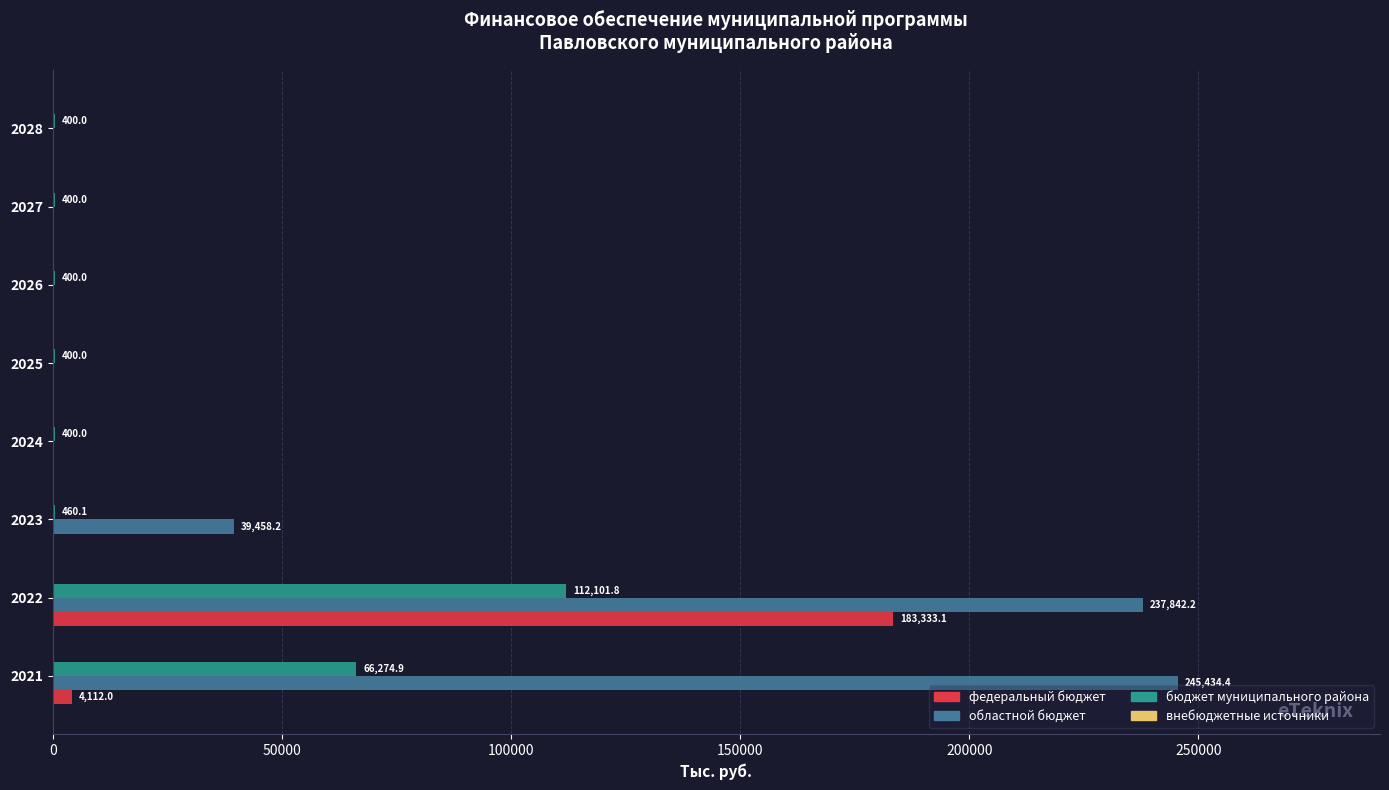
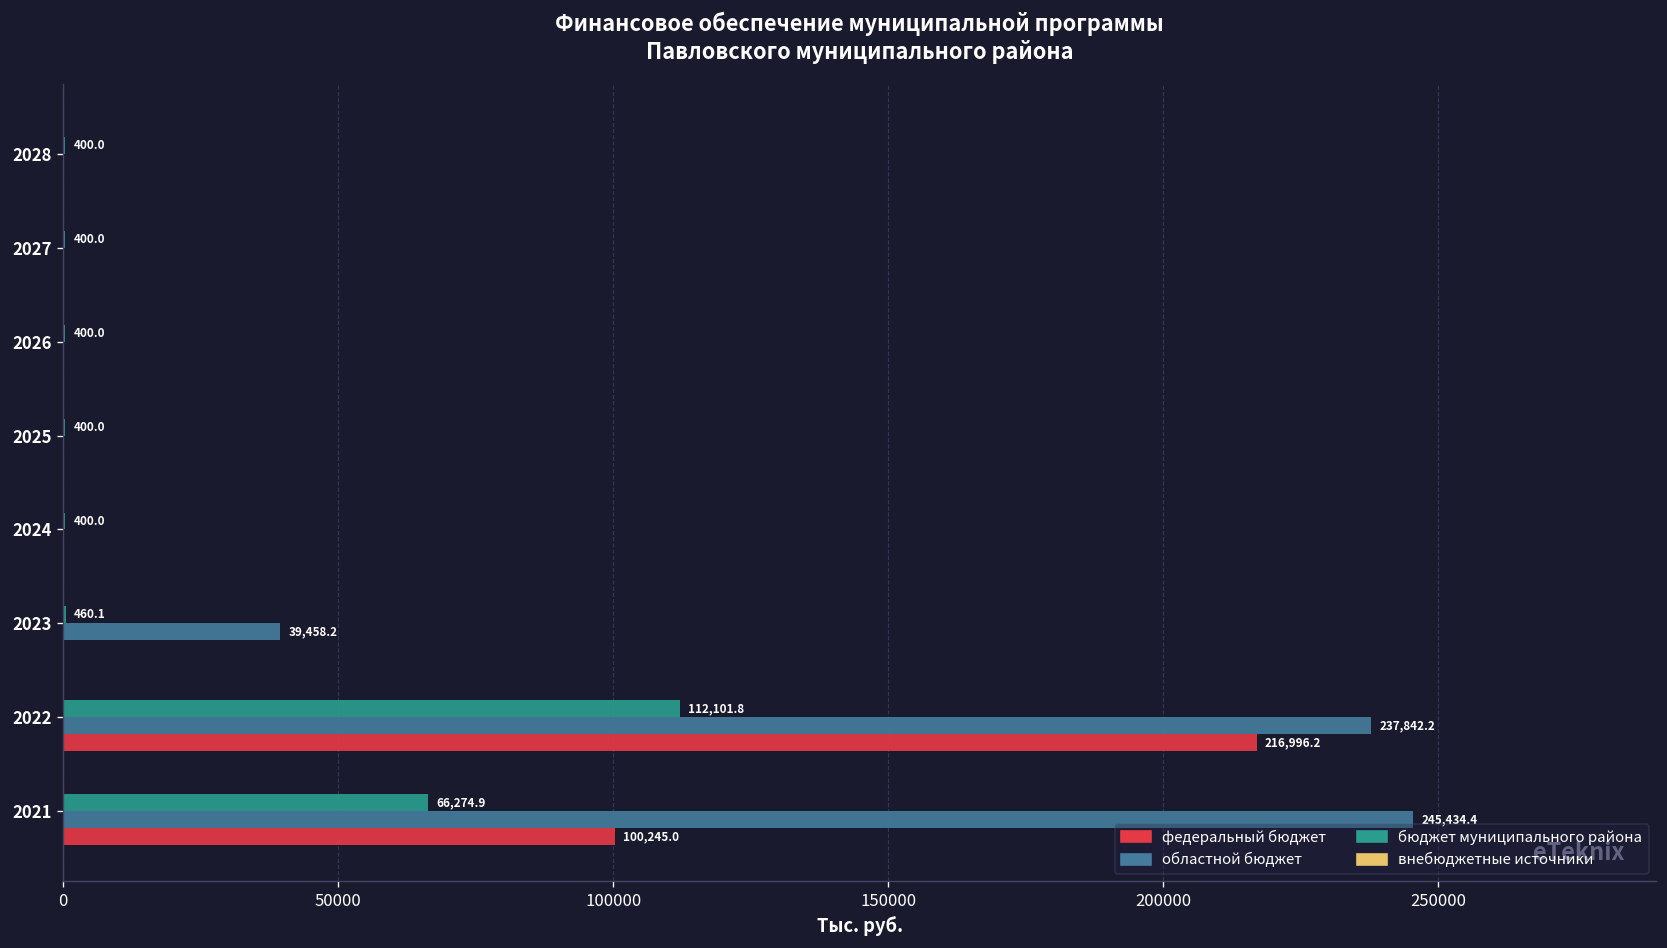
  {
    "федеральный бюджет": {
-     "2022": "183,333.1",
-     "2021": "4,112.0"
+     "2022": "216,996.2",
+     "2021": "100,245.0"
    },
    "внебюджетные источники": {
      "2028": "0",
      "2027": "0",
      "2026": "0",
      "2025": "0",
      "2024": "0",
      "2023": "0",
      "2022": "0",
      "2021": "0"
    }
  }
